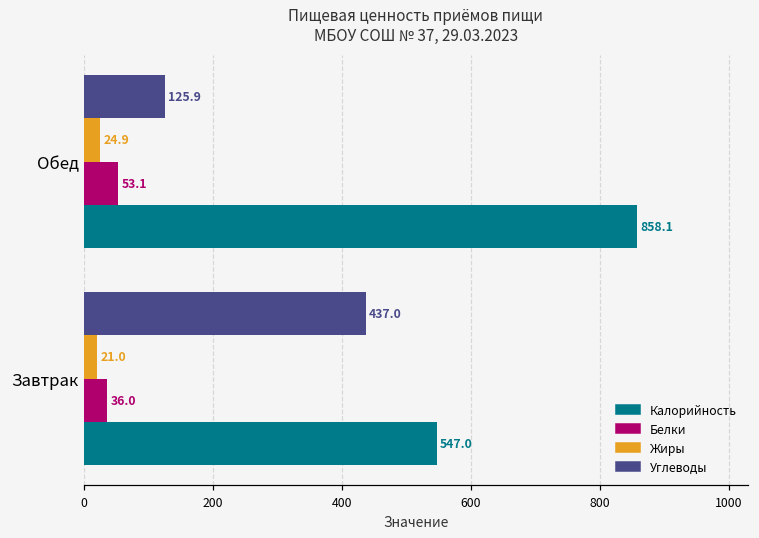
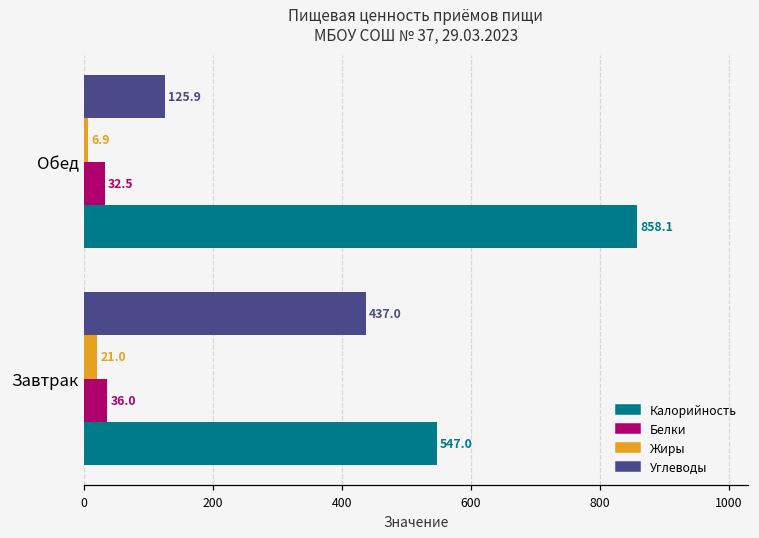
  {
    "Калорийность": {
      "Обед": 858.1,
      "Завтрак": 547.0
    },
    "Белки": {
-     "Обед": 53.1,
+     "Обед": 32.5,
      "Завтрак": 36.0
    },
    "Жиры": {
-     "Обед": 24.9,
+     "Обед": 6.9,
      "Завтрак": 21.0
    },
    "Углеводы": {
      "Обед": 125.9,
      "Завтрак": 437.0
    }
  }
